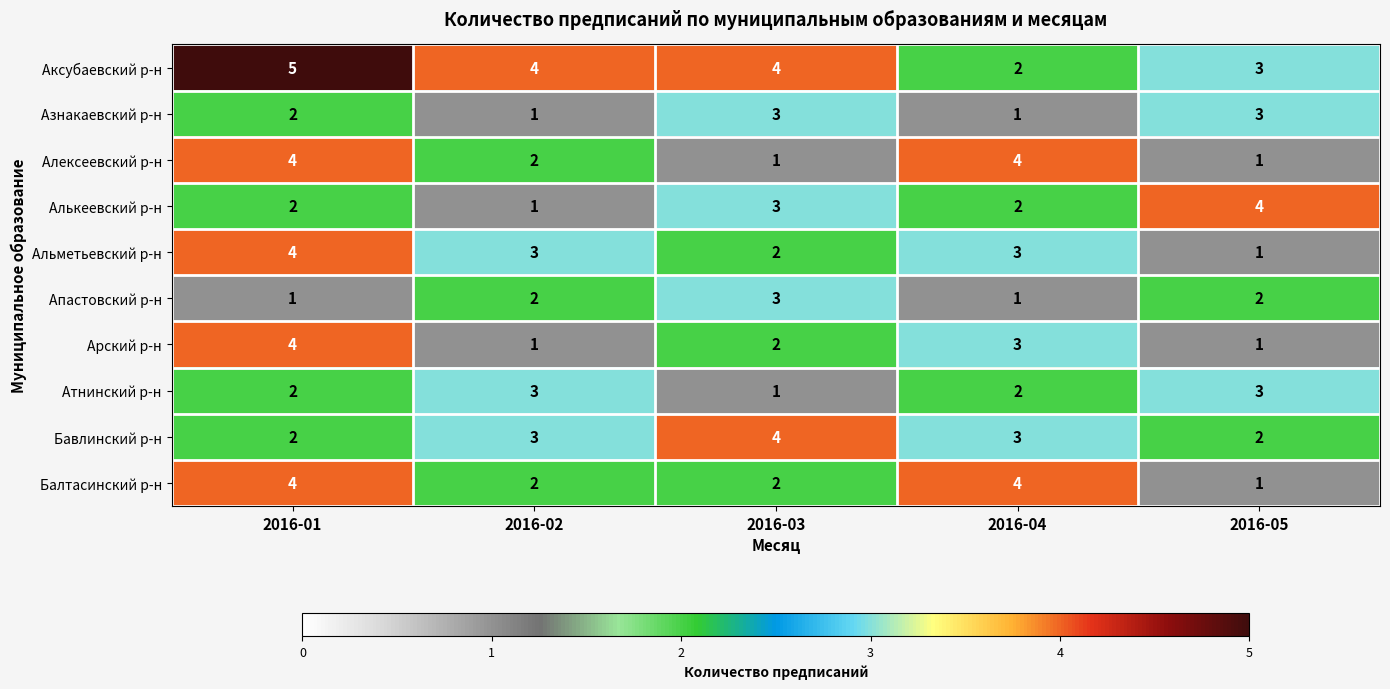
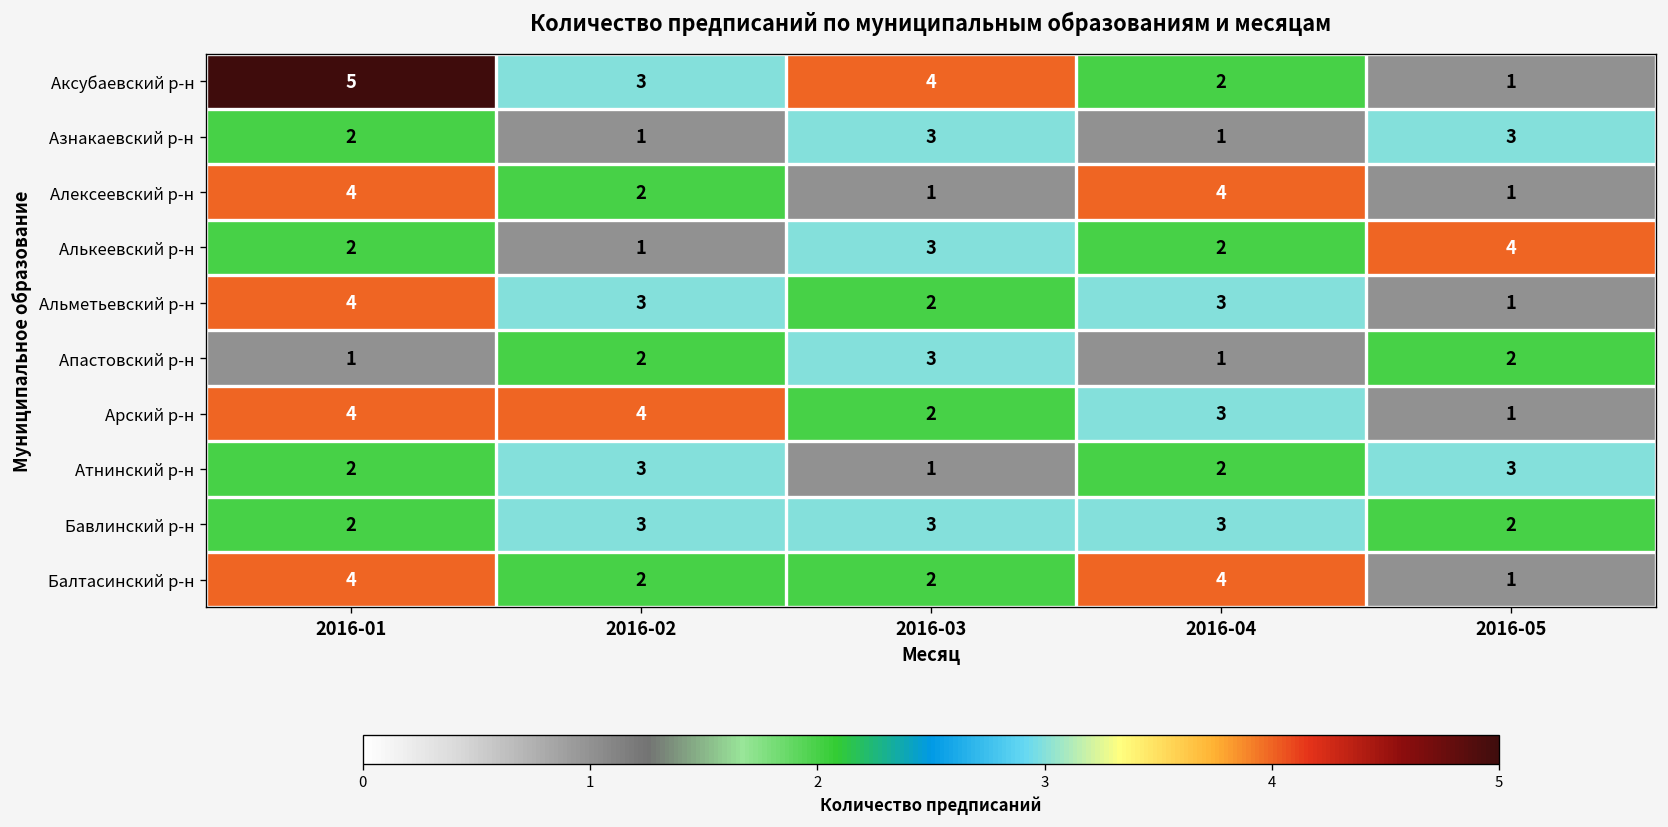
  {
    "Аксубаевский р-н": {
      "2016-01": 5,
-     "2016-02": 4,
+     "2016-02": 3,
      "2016-03": 4,
      "2016-04": 2,
-     "2016-05": 3
+     "2016-05": 1
    },
    "Азнакаевский р-н": {
      "2016-01": 2,
      "2016-02": 1,
      "2016-03": 3,
      "2016-04": 1,
      "2016-05": 3
    },
    "Алексеевский р-н": {
      "2016-01": 4,
      "2016-02": 2,
      "2016-03": 1,
      "2016-04": 4,
      "2016-05": 1
    },
    "Алькеевский р-н": {
      "2016-01": 2,
      "2016-02": 1,
      "2016-03": 3,
      "2016-04": 2,
      "2016-05": 4
    },
    "Альметьевский р-н": {
      "2016-01": 4,
      "2016-02": 3,
      "2016-03": 2,
      "2016-04": 3,
      "2016-05": 1
    },
    "Апастовский р-н": {
      "2016-01": 1,
      "2016-02": 2,
      "2016-03": 3,
      "2016-04": 1,
      "2016-05": 2
    },
    "Арский р-н": {
      "2016-01": 4,
-     "2016-02": 1,
+     "2016-02": 4,
      "2016-03": 2,
      "2016-04": 3,
      "2016-05": 1
    },
    "Атнинский р-н": {
      "2016-01": 2,
      "2016-02": 3,
      "2016-03": 1,
      "2016-04": 2,
      "2016-05": 3
    },
    "Бавлинский р-н": {
      "2016-01": 2,
      "2016-02": 3,
-     "2016-03": 4,
+     "2016-03": 3,
      "2016-04": 3,
      "2016-05": 2
    },
    "Балтасинский р-н": {
      "2016-01": 4,
      "2016-02": 2,
      "2016-03": 2,
      "2016-04": 4,
      "2016-05": 1
    }
  }
